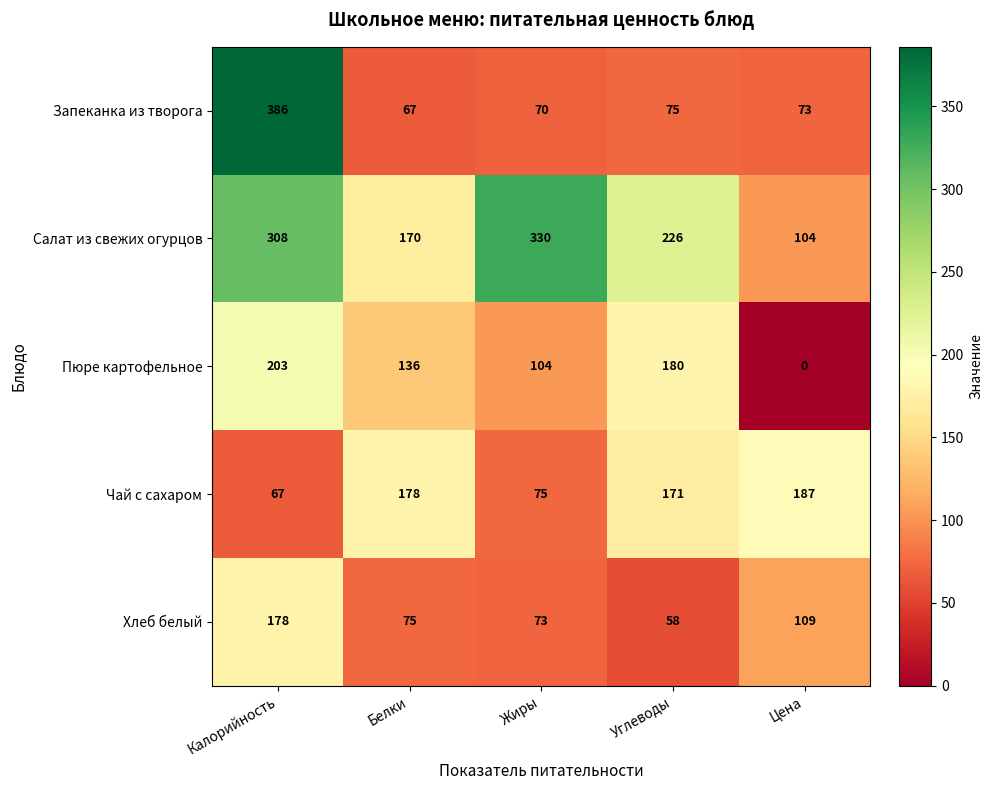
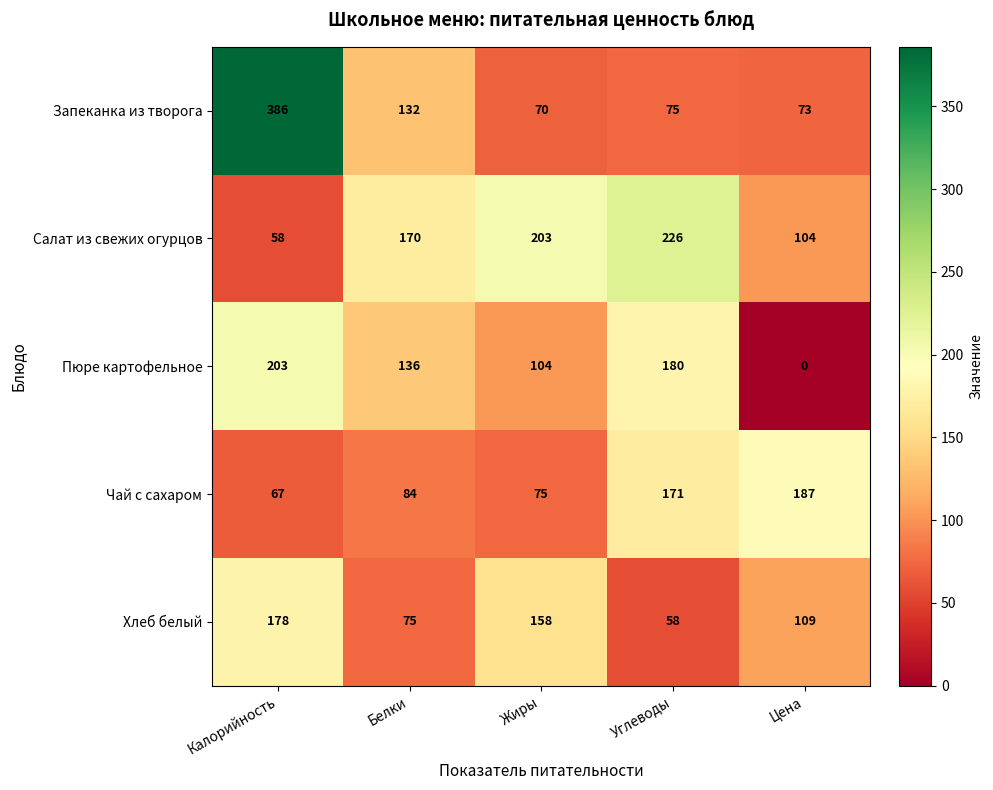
  {
    "Запеканка из творога": {
      "Калорийность": 386,
-     "Белки": 67,
+     "Белки": 132,
      "Жиры": 70,
      "Углеводы": 75,
      "Цена": 73
    },
    "Салат из свежих огурцов": {
-     "Калорийность": 308,
+     "Калорийность": 58,
      "Белки": 170,
-     "Жиры": 330,
+     "Жиры": 203,
      "Углеводы": 226,
      "Цена": 104
    },
    "Пюре картофельное": {
      "Калорийность": 203,
      "Белки": 136,
      "Жиры": 104,
      "Углеводы": 180,
      "Цена": 0
    },
    "Чай с сахаром": {
      "Калорийность": 67,
-     "Белки": 178,
+     "Белки": 84,
      "Жиры": 75,
      "Углеводы": 171,
      "Цена": 187
    },
    "Хлеб белый": {
      "Калорийность": 178,
      "Белки": 75,
-     "Жиры": 73,
+     "Жиры": 158,
      "Углеводы": 58,
      "Цена": 109
    }
  }
